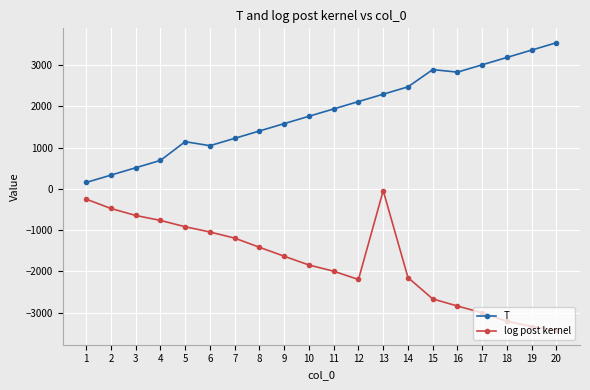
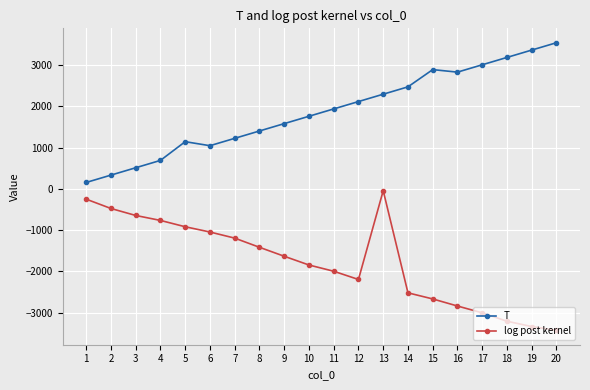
  {
    "T": {
      "1": 200,
      "2": 300,
      "3": 500,
      "4": 700,
      "5": 1100,
      "6": 1000,
      "7": 1200,
      "8": 1400,
      "9": 1600,
      "10": 1800,
      "11": 1900,
      "12": 2100,
      "13": 2300,
      "14": 2500,
      "15": 2900,
      "16": 2800,
      "17": 3000,
      "18": 3200,
      "19": 3400,
      "20": 3500
    },
    "log post kernel": {
      "1": -200,
      "2": -500,
      "3": -600,
      "4": -800,
      "5": -900,
      "6": -1000,
      "7": -1200,
      "8": -1400,
      "9": -1600,
      "10": -1800,
      "11": -2000,
      "12": -2200,
      "13": 0,
-     "14": -2100,
+     "14": -2500,
      "15": -2700,
      "16": -2800
    }
  }
